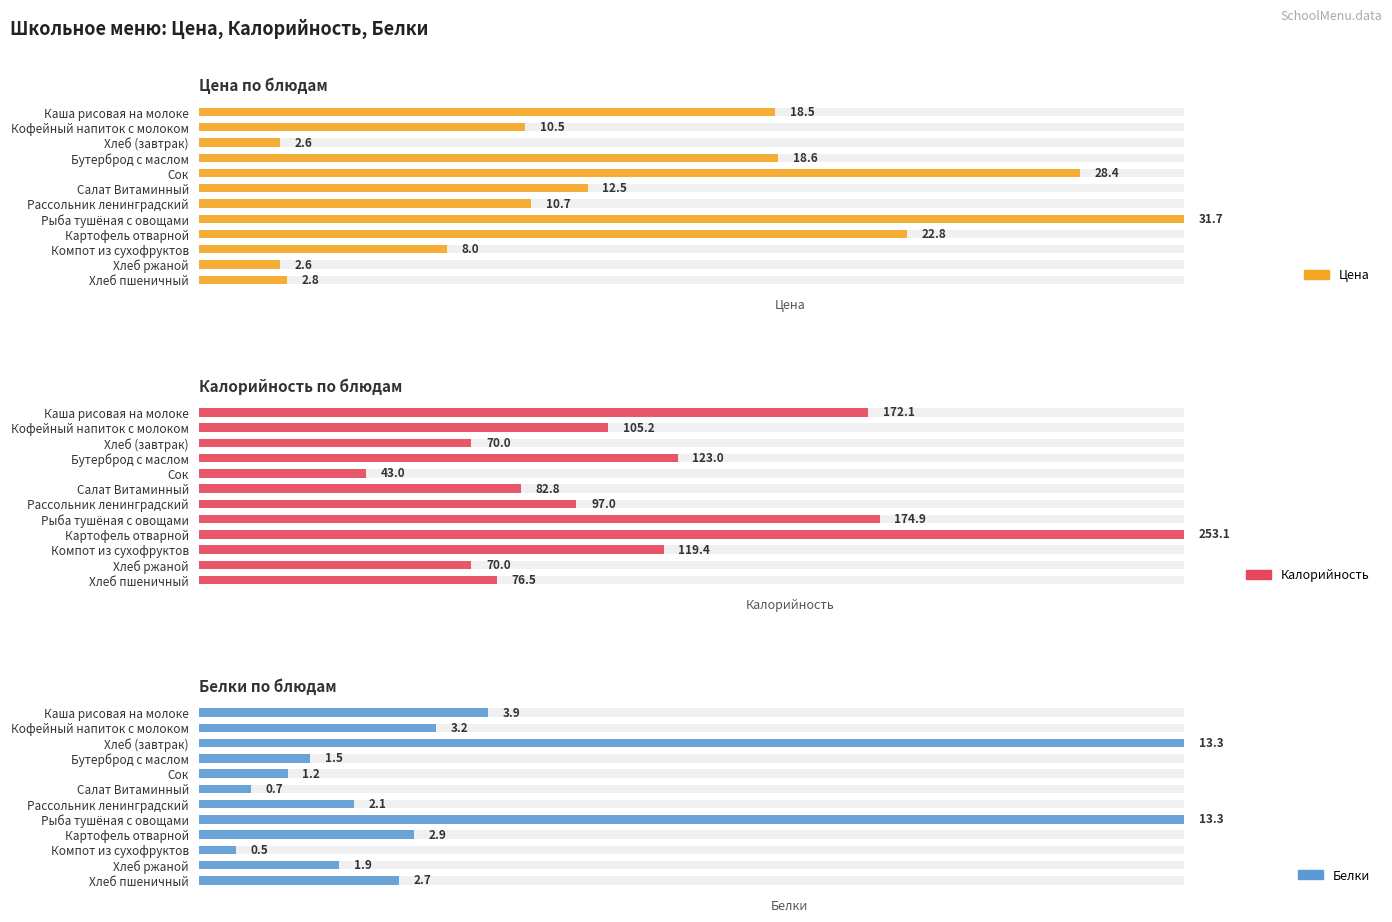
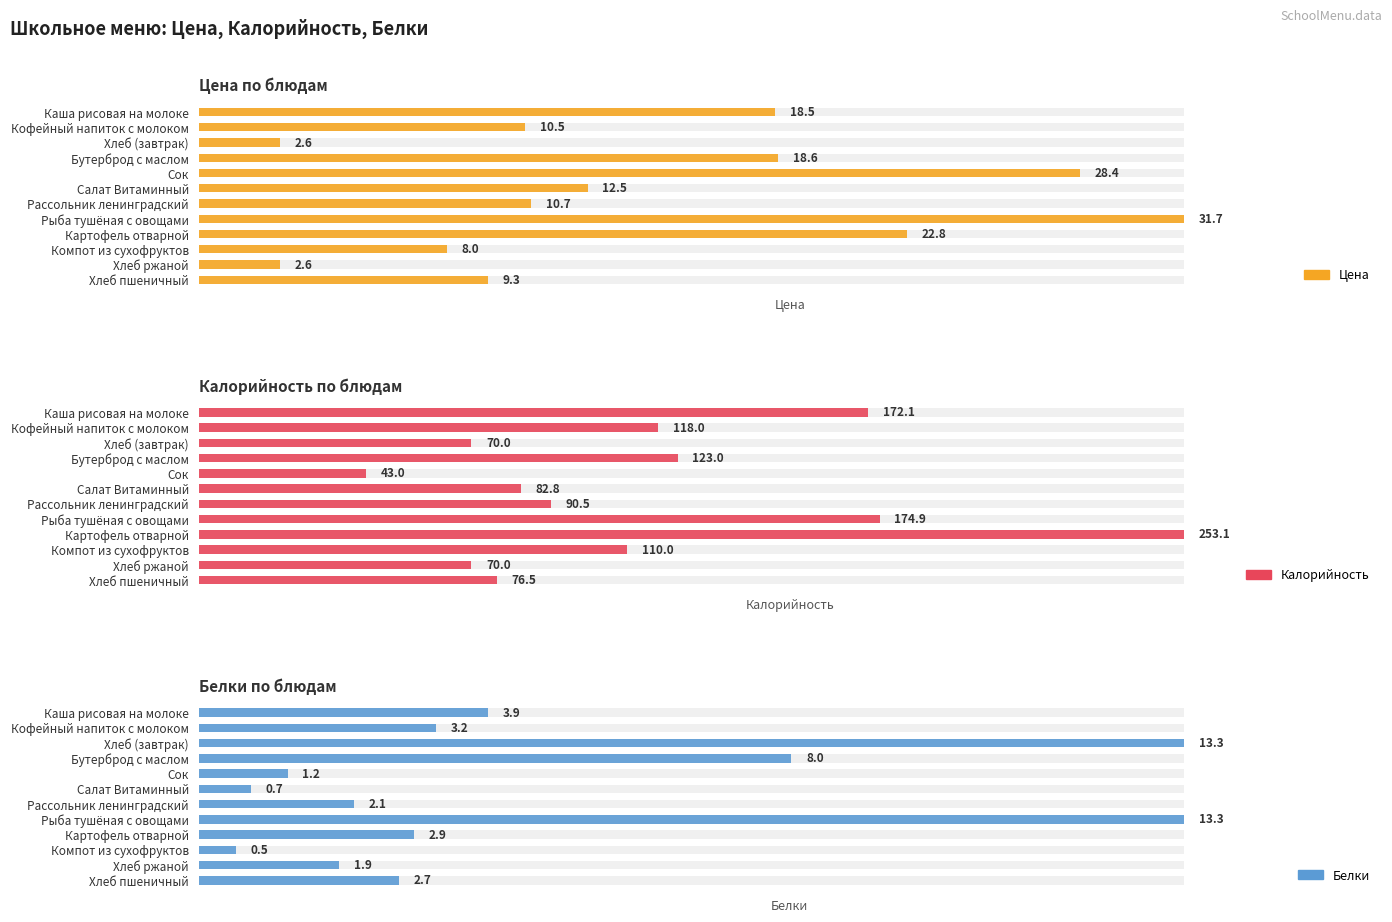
  {
    "Цена по блюдам": {
      "Цена": {
-       "Хлеб пшеничный": 2.8
+       "Хлеб пшеничный": 9.3
      }
    },
    "Калорийность по блюдам": {
      "Калорийность": {
-       "Кофейный напиток с молоком": 105.2,
-       "Рассольник ленинградский": 97.0,
-       "Компот из сухофруктов": 119.4
+       "Кофейный напиток с молоком": 118.0,
+       "Рассольник ленинградский": 90.5,
+       "Компот из сухофруктов": 110.0
      }
    },
    "Белки по блюдам": {
      "Белки": {
-       "Бутерброд с маслом": 1.5
+       "Бутерброд с маслом": 8.0
      }
    }
  }
